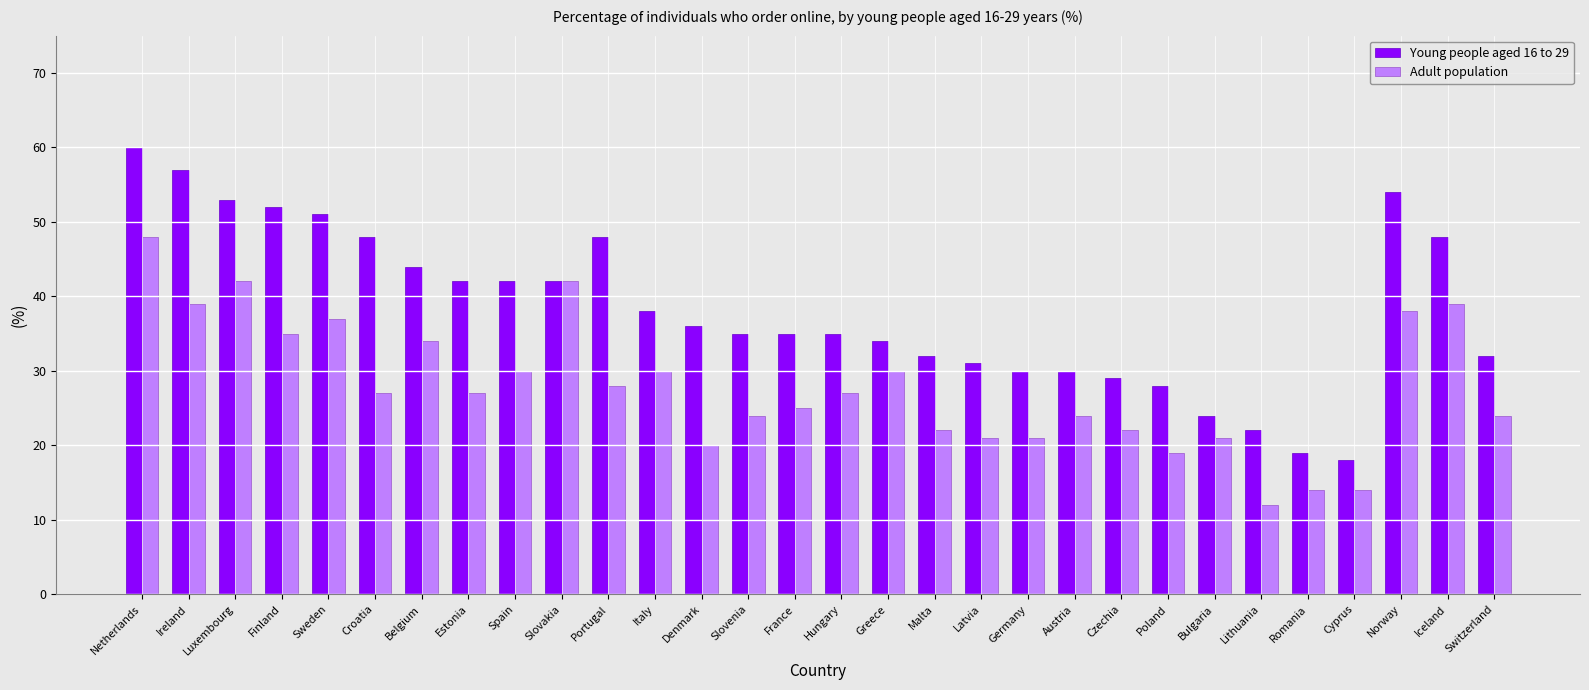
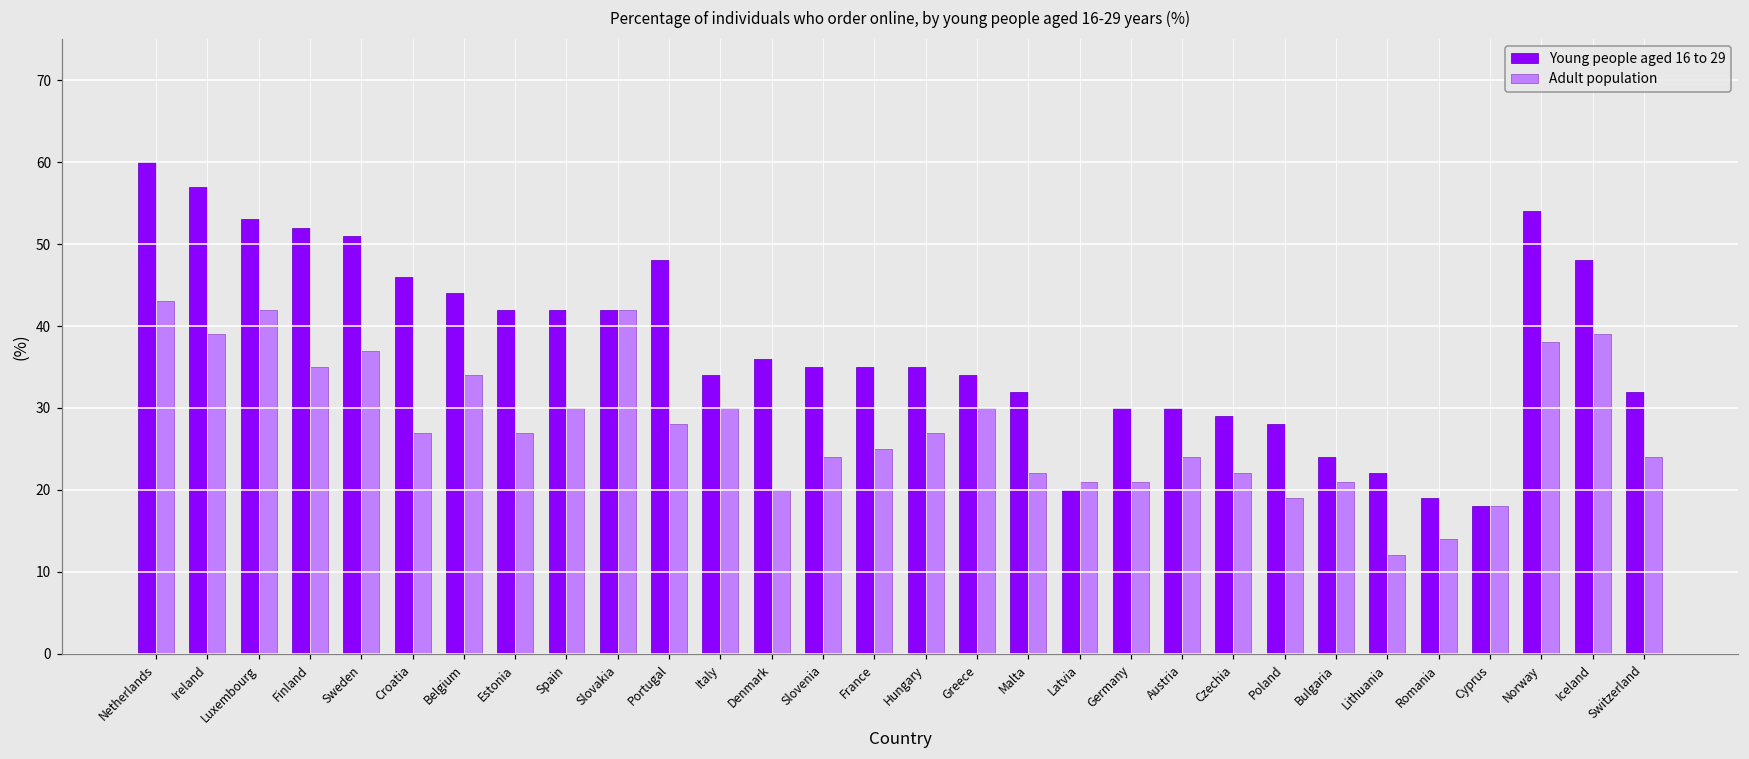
  {
    "Young people aged 16 to 29": {
      "Netherlands": 60,
      "Ireland": 57,
      "Luxembourg": 53,
      "Finland": 52,
      "Sweden": 51,
-     "Croatia": 48,
+     "Croatia": 46,
      "Belgium": 44,
      "Estonia": 42,
      "Spain": 42,
      "Slovakia": 42,
      "Portugal": 48,
-     "Italy": 38,
+     "Italy": 34,
      "Denmark": 36,
      "Slovenia": 35,
      "France": 35,
      "Hungary": 35,
      "Greece": 34,
      "Malta": 32,
-     "Latvia": 31,
+     "Latvia": 20,
      "Germany": 30,
      "Austria": 30,
      "Czechia": 29,
      "Poland": 28,
      "Bulgaria": 24,
      "Lithuania": 22,
      "Romania": 19,
      "Cyprus": 18,
      "Norway": 54,
      "Iceland": 48,
      "Switzerland": 32
    },
    "Adult population": {
-     "Netherlands": 48,
+     "Netherlands": 43,
      "Ireland": 39,
      "Luxembourg": 42,
      "Finland": 35,
      "Sweden": 37,
      "Croatia": 27,
      "Belgium": 34,
      "Estonia": 27,
      "Spain": 30,
      "Slovakia": 42,
      "Portugal": 28,
      "Italy": 30,
      "Denmark": 20,
      "Slovenia": 24,
      "France": 25,
      "Hungary": 27,
      "Greece": 30,
      "Malta": 22,
      "Latvia": 21,
      "Germany": 21,
      "Austria": 24,
      "Czechia": 22,
      "Poland": 19,
      "Bulgaria": 21,
      "Lithuania": 12,
      "Romania": 14,
-     "Cyprus": 14,
+     "Cyprus": 18,
      "Norway": 38,
      "Iceland": 39,
      "Switzerland": 24
    }
  }
